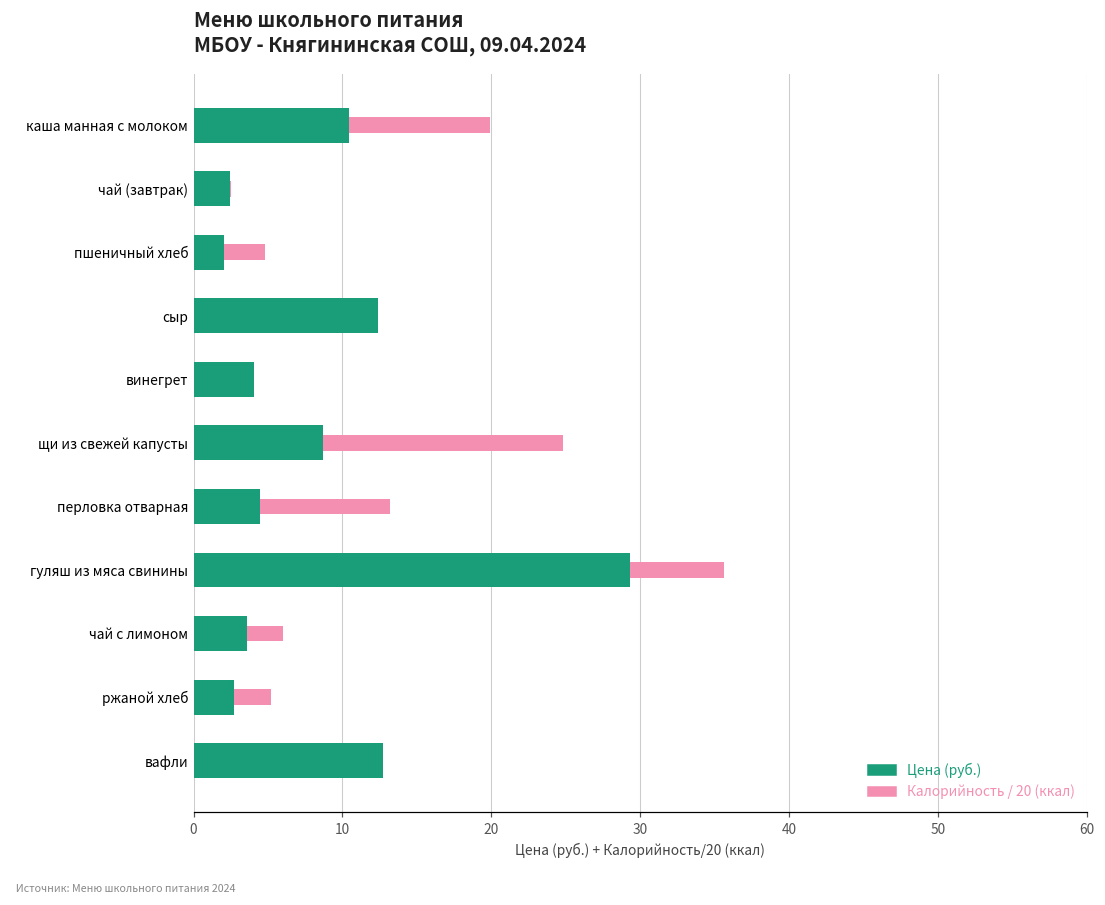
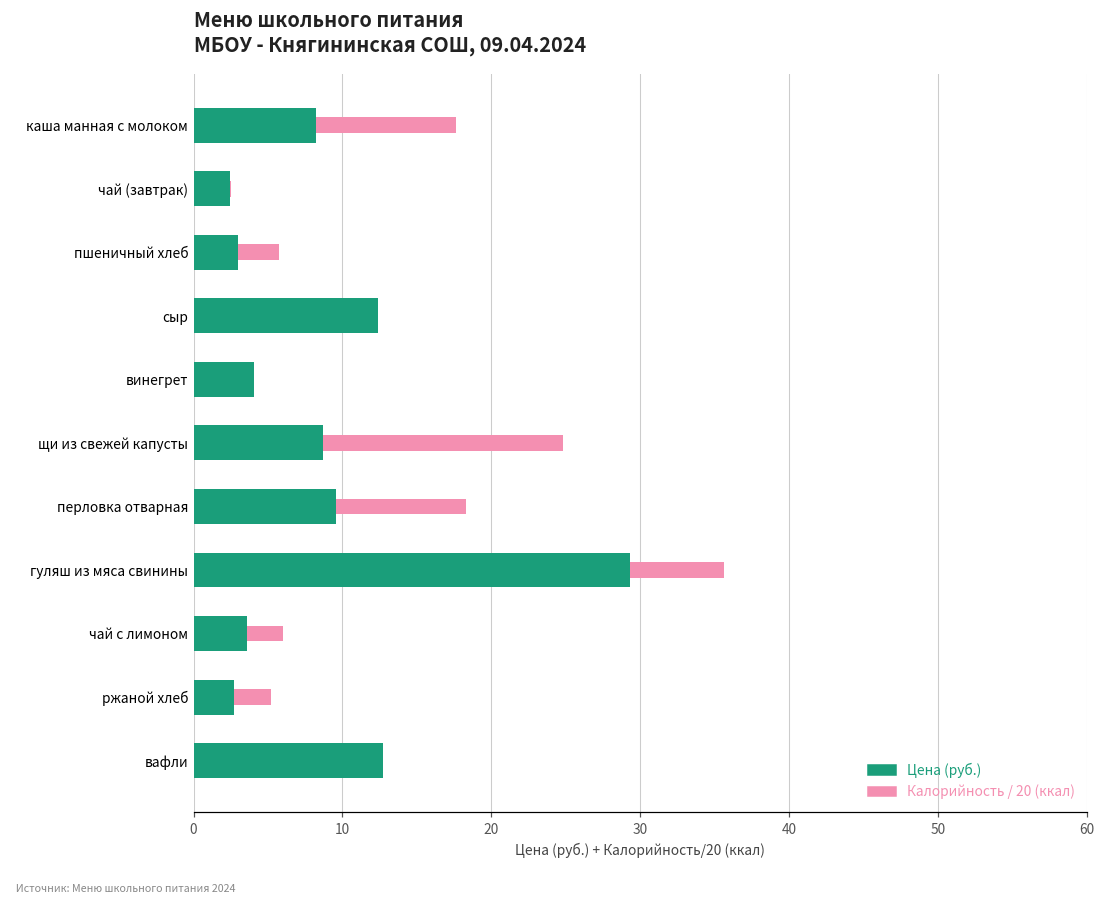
  {
    "Цена (руб.)": {
-     "каша манная с молоком": 10.4,
+     "каша манная с молоком": 8.2,
      "чай (завтрак)": 2.4,
-     "пшеничный хлеб": 2.0,
+     "пшеничный хлеб": 3.0,
      "сыр": 12.4,
      "винегрет": 4.1,
      "щи из свежей капусты": 8.7,
-     "перловка отварная": 4.5,
+     "перловка отварная": 9.6,
      "гуляш из мяса свинины": 29.3,
      "чай с лимоном": 3.6,
      "ржаной хлеб": 2.7,
      "вафли": 12.7
    }
  }
